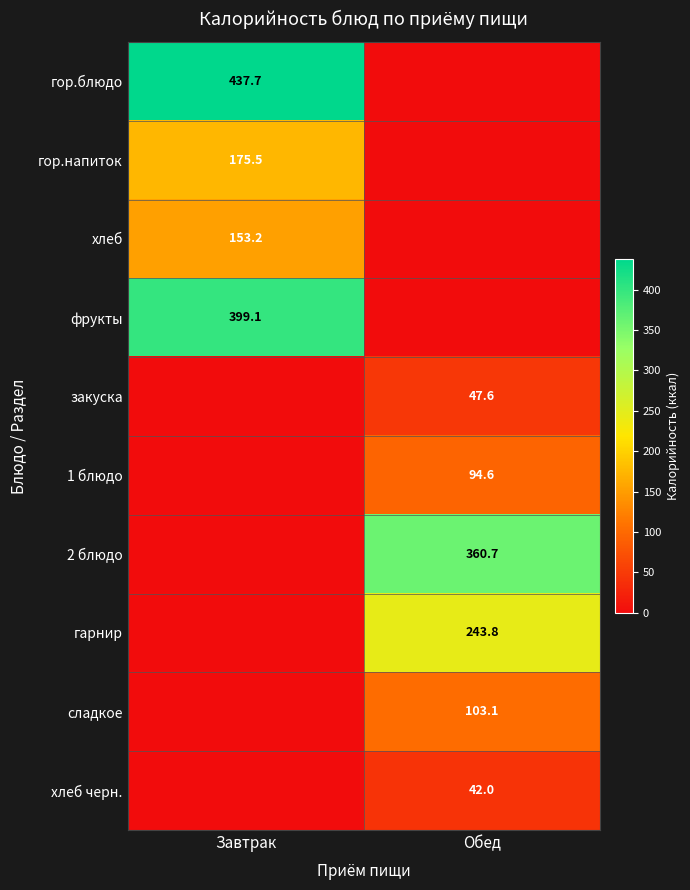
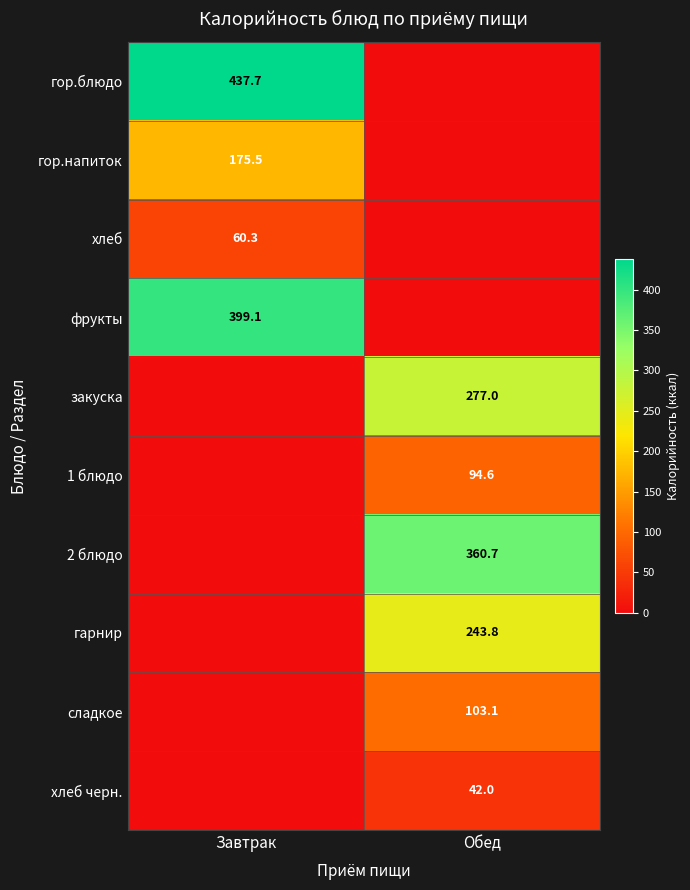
  {
    "гор.блюдо": {
      "Завтрак": 437.7
    },
    "гор.напиток": {
      "Завтрак": 175.5
    },
    "хлеб": {
-     "Завтрак": 153.2
+     "Завтрак": 60.3
    },
    "фрукты": {
      "Завтрак": 399.1
    },
    "закуска": {
-     "Обед": 47.6
+     "Обед": 277.0
    },
    "1 блюдо": {
      "Обед": 94.6
    },
    "2 блюдо": {
      "Обед": 360.7
    },
    "гарнир": {
      "Обед": 243.8
    },
    "сладкое": {
      "Обед": 103.1
    },
    "хлеб черн.": {
      "Обед": 42.0
    }
  }
